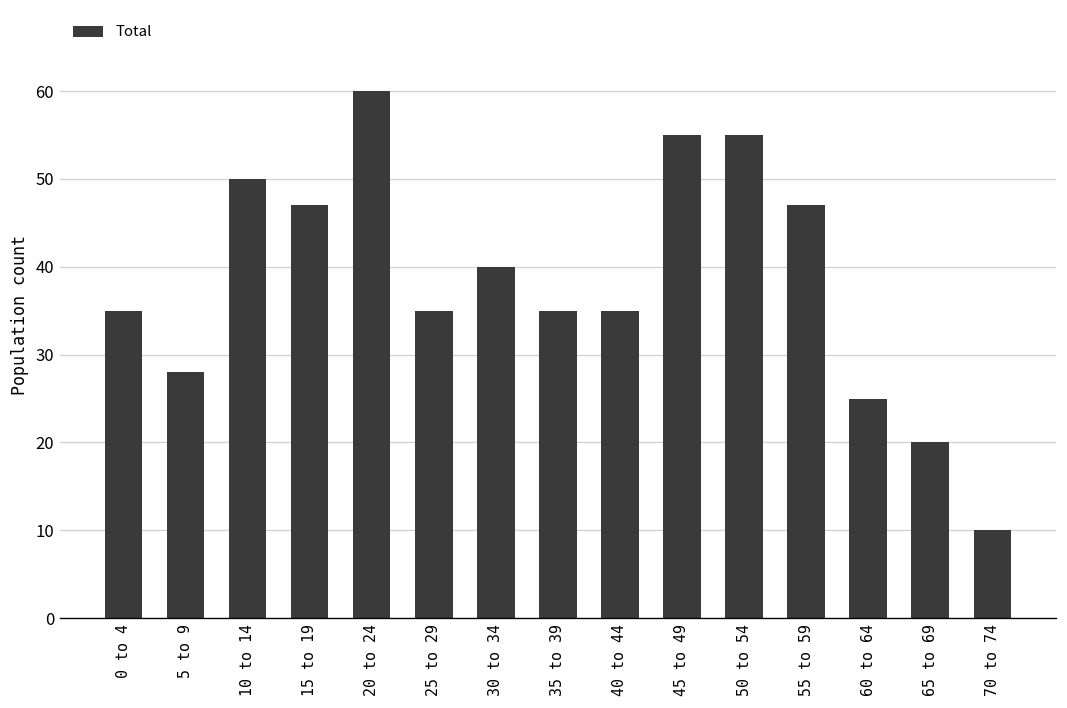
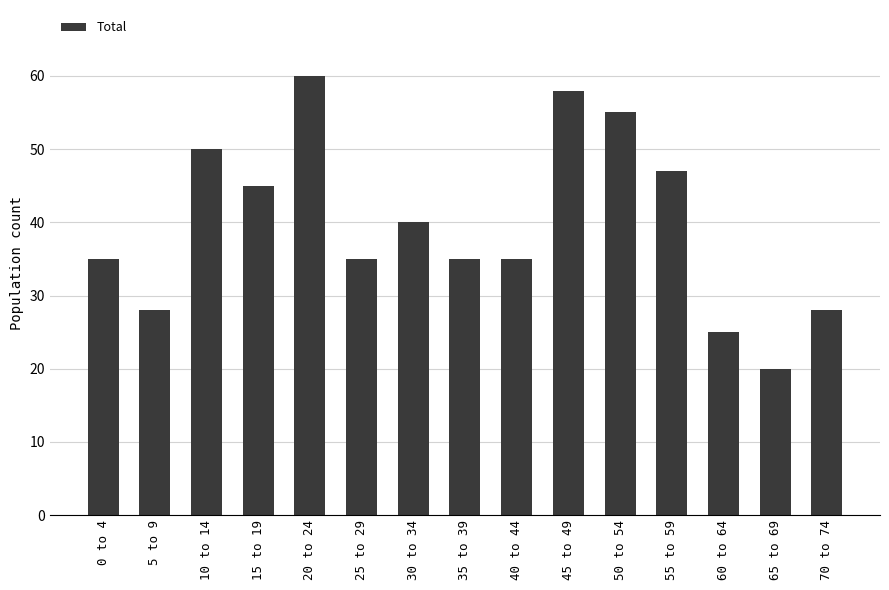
  {
    "0 to 4": 35,
    "5 to 9": 28,
    "10 to 14": 50,
-   "15 to 19": 47,
+   "15 to 19": 45,
    "20 to 24": 60,
    "25 to 29": 35,
    "30 to 34": 40,
    "35 to 39": 35,
    "40 to 44": 35,
-   "45 to 49": 55,
+   "45 to 49": 58,
    "50 to 54": 55,
    "55 to 59": 47,
    "60 to 64": 25,
    "65 to 69": 20,
-   "70 to 74": 10
+   "70 to 74": 28
  }
